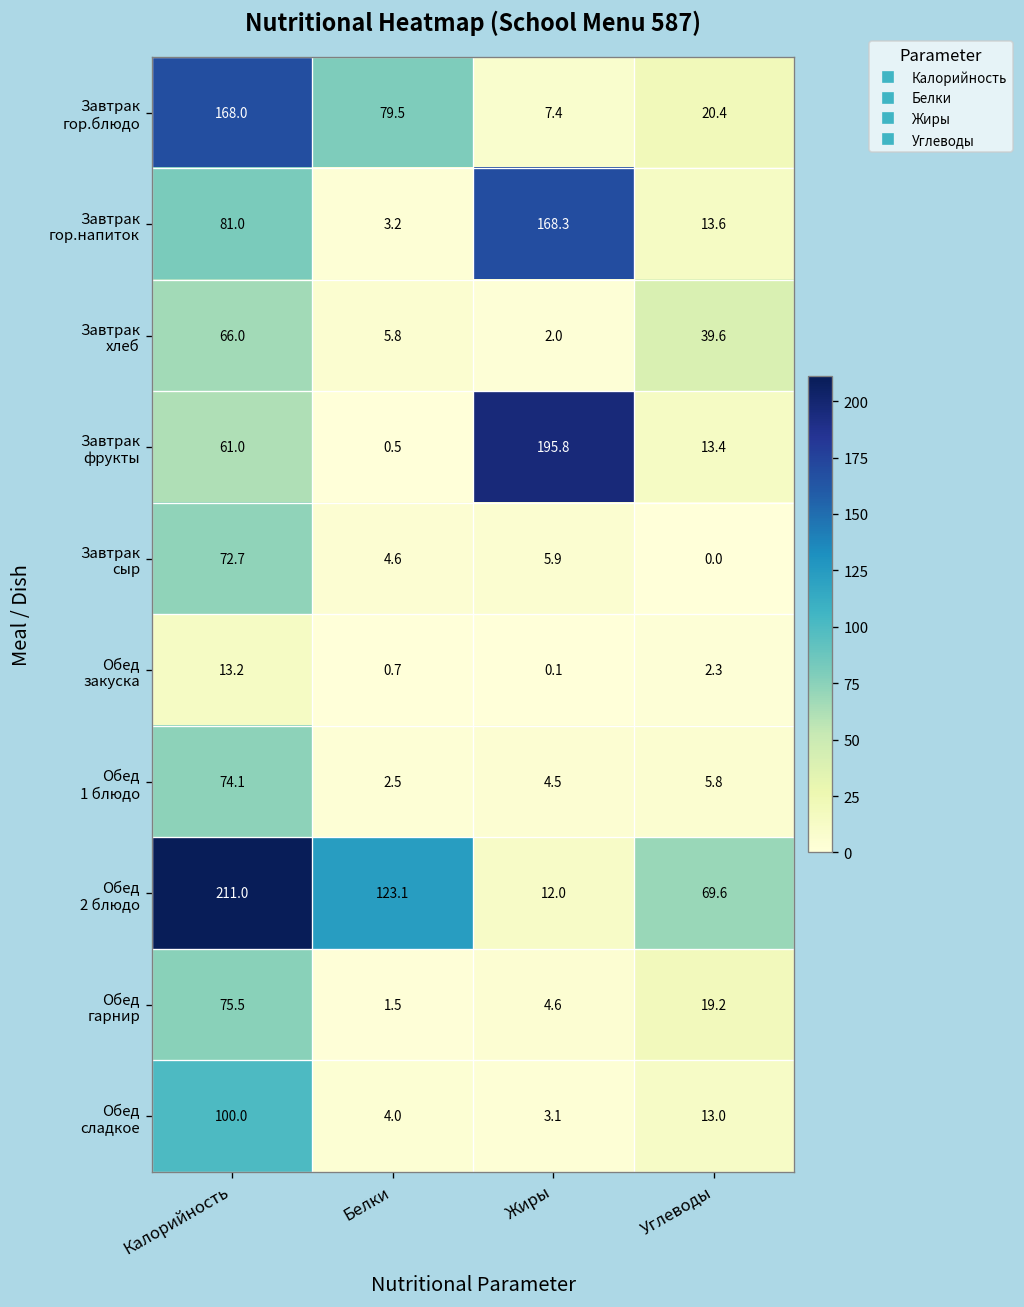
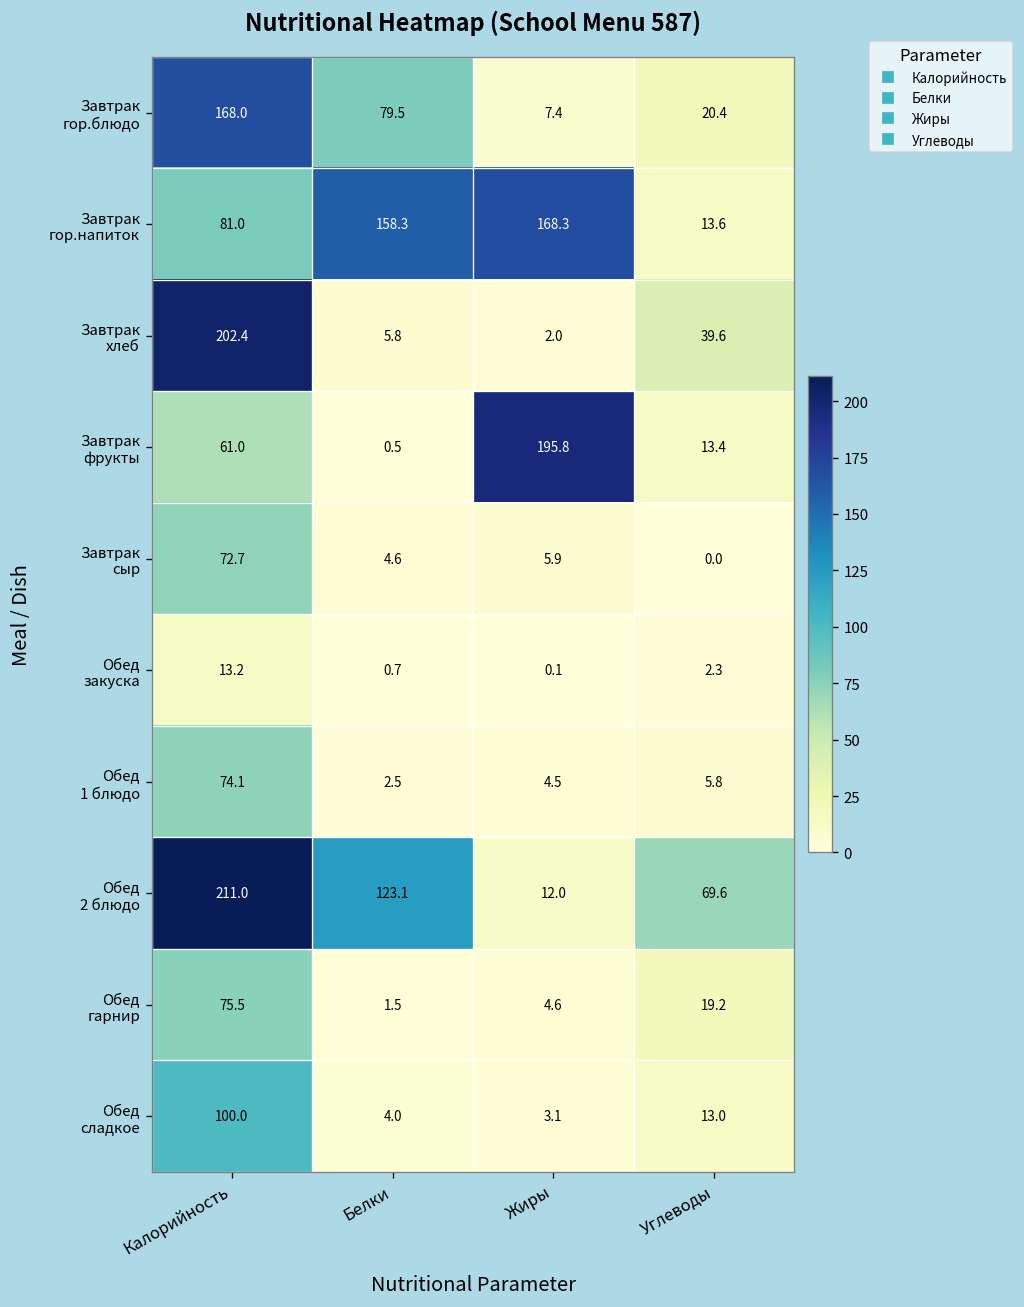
  {
    "Завтрак гор.блюдо": {
      "Калорийность": 168.0,
      "Белки": 79.5,
      "Жиры": 7.4,
      "Углеводы": 20.4
    },
    "Завтрак гор.напиток": {
      "Калорийность": 81.0,
-     "Белки": 3.2,
+     "Белки": 158.3,
      "Жиры": 168.3,
      "Углеводы": 13.6
    },
    "Завтрак хлеб": {
-     "Калорийность": 66.0,
+     "Калорийность": 202.4,
      "Белки": 5.8,
      "Жиры": 2.0,
      "Углеводы": 39.6
    },
    "Завтрак фрукты": {
      "Калорийность": 61.0,
      "Белки": 0.5,
      "Жиры": 195.8,
      "Углеводы": 13.4
    },
    "Завтрак сыр": {
      "Калорийность": 72.7,
      "Белки": 4.6,
      "Жиры": 5.9,
      "Углеводы": 0.0
    },
    "Обед закуска": {
      "Калорийность": 13.2,
      "Белки": 0.7,
      "Жиры": 0.1,
      "Углеводы": 2.3
    },
    "Обед 1 блюдо": {
      "Калорийность": 74.1,
      "Белки": 2.5,
      "Жиры": 4.5,
      "Углеводы": 5.8
    },
    "Обед 2 блюдо": {
      "Калорийность": 211.0,
      "Белки": 123.1,
      "Жиры": 12.0,
      "Углеводы": 69.6
    },
    "Обед гарнир": {
      "Калорийность": 75.5,
      "Белки": 1.5,
      "Жиры": 4.6,
      "Углеводы": 19.2
    },
    "Обед сладкое": {
      "Калорийность": 100.0,
      "Белки": 4.0,
      "Жиры": 3.1,
      "Углеводы": 13.0
    }
  }
